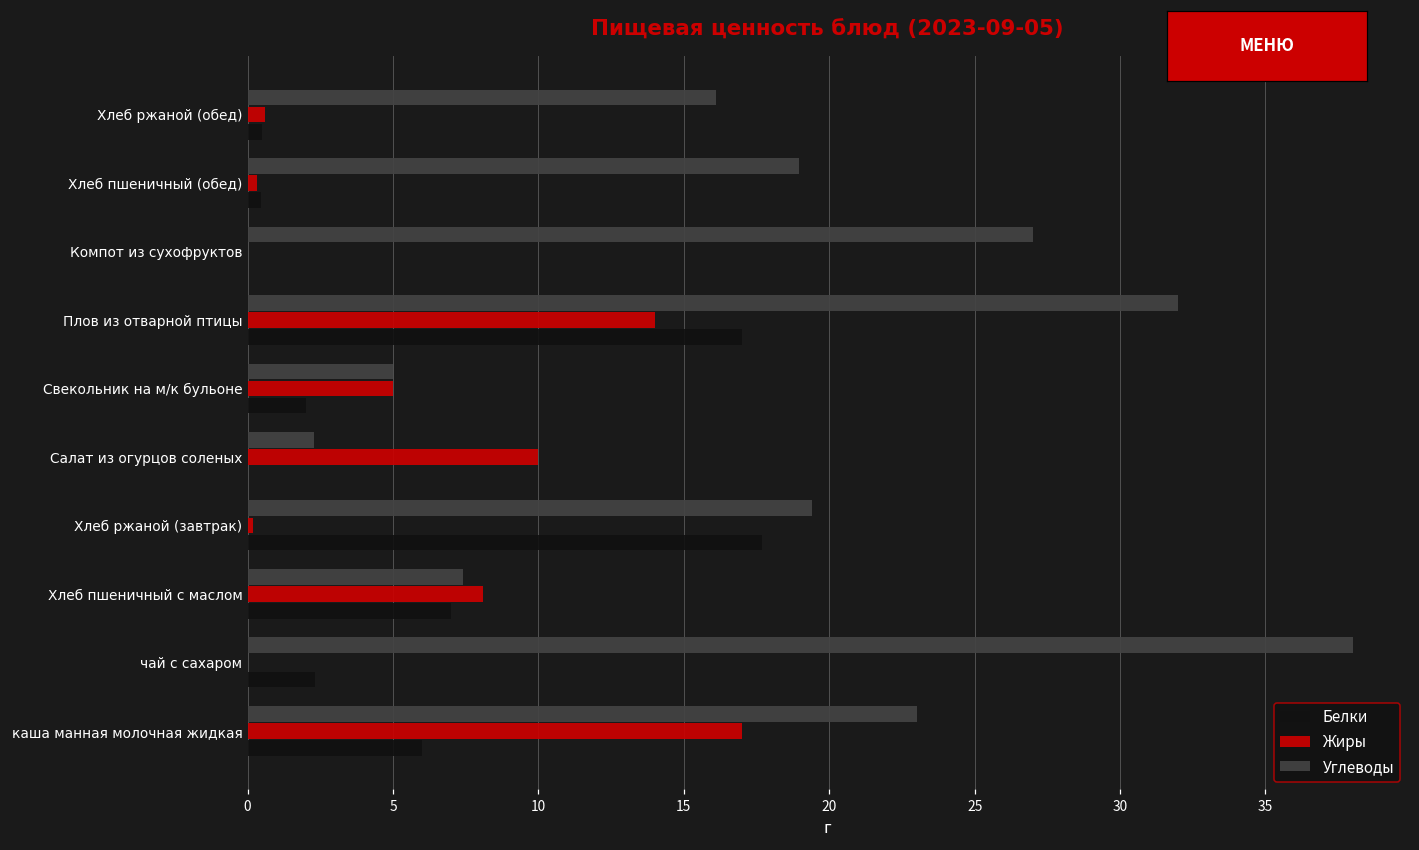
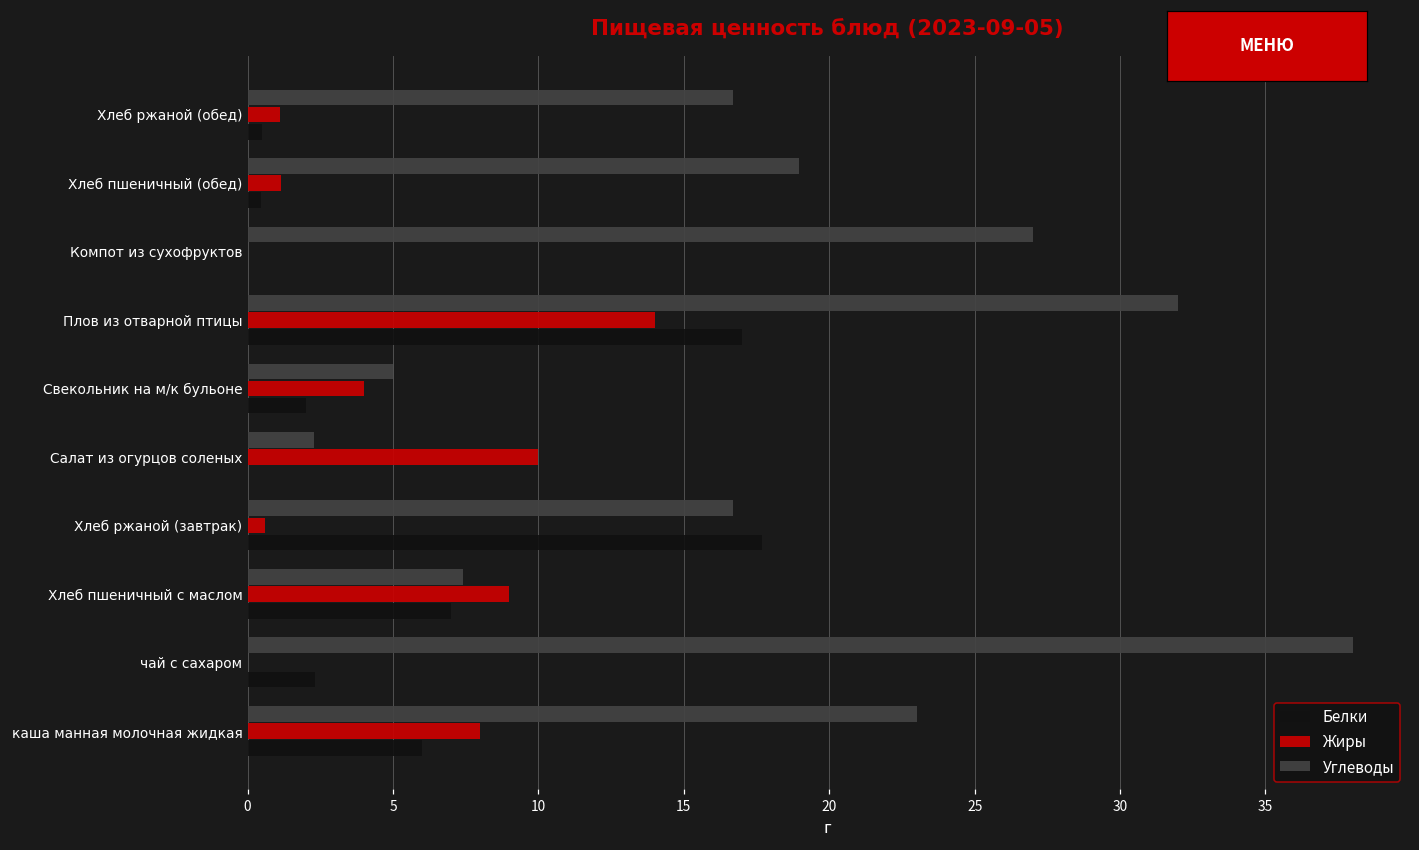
  {
    "Белки": {
      "Хлеб ржаной (обед)": 0.5,
      "Хлеб пшеничный (обед)": 0.5,
      "Компот из сухофруктов": 0.0,
      "Плов из отварной птицы": 17.0,
      "Свекольник на м/к бульоне": 2.0,
      "Салат из огурцов соленых": 0.0,
      "Хлеб ржаной (завтрак)": 17.7,
      "Хлеб пшеничный с маслом": 7.0,
      "чай с сахаром": 2.3,
      "каша манная молочная жидкая": 6.0
    },
    "Жиры": {
-     "Хлеб ржаной (обед)": 0.6,
-     "Хлеб пшеничный (обед)": 0.3,
+     "Хлеб ржаной (обед)": 1.1,
+     "Хлеб пшеничный (обед)": 1.1,
      "Компот из сухофруктов": 0.0,
      "Плов из отварной птицы": 14.0,
-     "Свекольник на м/к бульоне": 5,
+     "Свекольник на м/к бульоне": 4,
      "Салат из огурцов соленых": 10.0,
-     "Хлеб ржаной (завтрак)": 0.2,
-     "Хлеб пшеничный с маслом": 8.1,
+     "Хлеб ржаной (завтрак)": 0.6,
+     "Хлеб пшеничный с маслом": 9.0,
      "чай с сахаром": 0.0,
-     "каша манная молочная жидкая": 17
+     "каша манная молочная жидкая": 8
    },
    "Углеводы": {
-     "Хлеб ржаной (обед)": 16.1,
+     "Хлеб ржаной (обед)": 16.7,
      "Хлеб пшеничный (обед)": 19.0,
      "Компот из сухофруктов": 27.0,
      "Плов из отварной птицы": 32.0,
      "Свекольник на м/к бульоне": 5.0,
      "Салат из огурцов соленых": 2.3,
-     "Хлеб ржаной (завтрак)": 19.4,
+     "Хлеб ржаной (завтрак)": 16.7,
      "Хлеб пшеничный с маслом": 7.4,
      "чай с сахаром": 38.0,
      "каша манная молочная жидкая": 23.0
    }
  }
